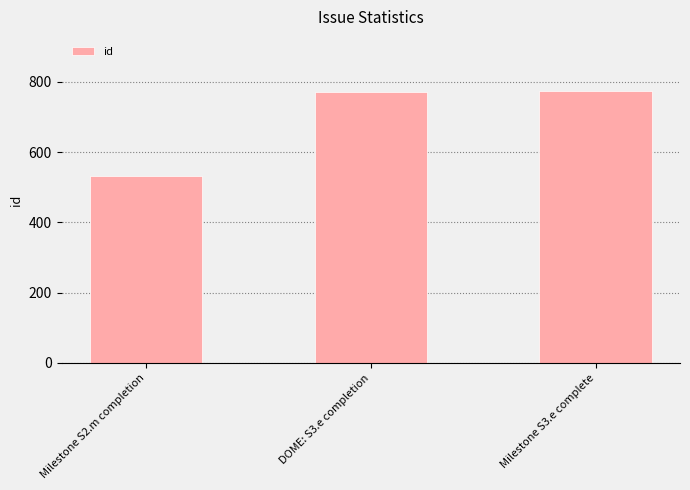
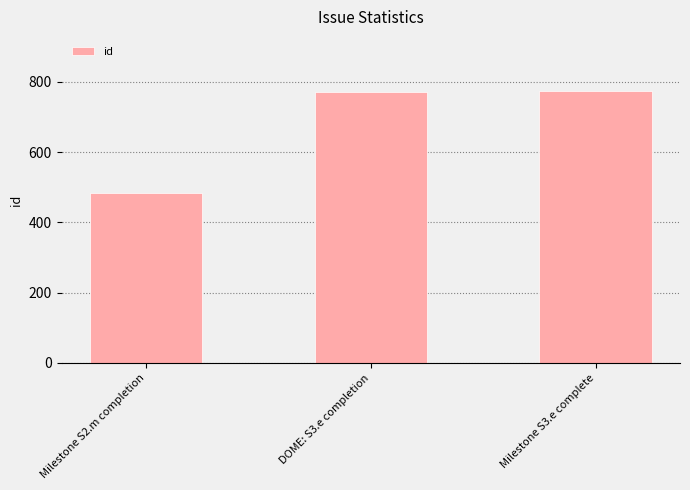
  {
-   "Milestone S2.m completion": 530,
+   "Milestone S2.m completion": 480,
    "DOME: S3.e completion": 770,
    "Milestone S3.e complete": 770
  }
